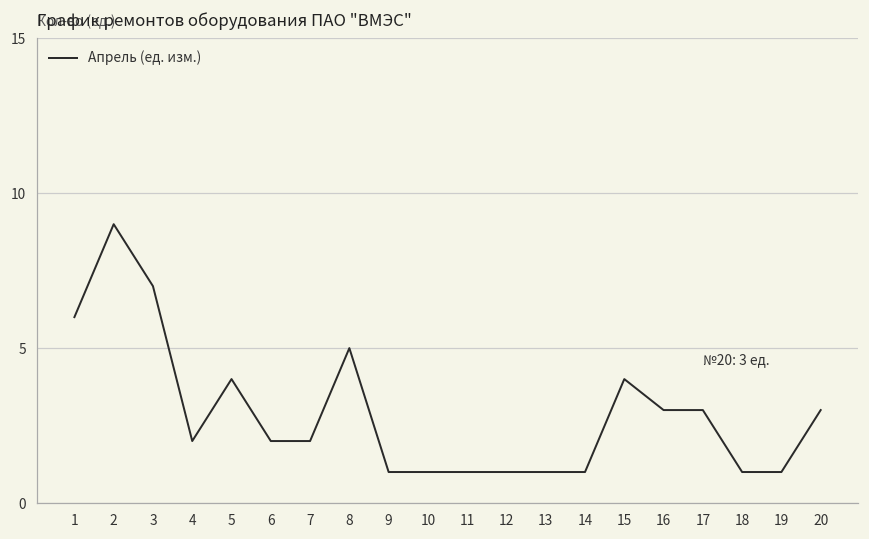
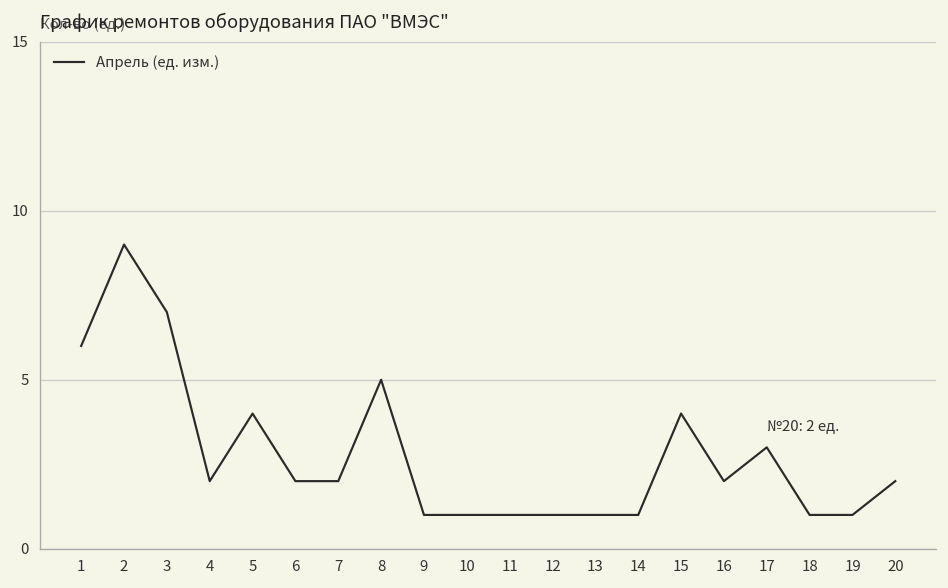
  {
-   "16": 3,
-   "20": 3
+   "16": 2,
+   "20": 2
  }
